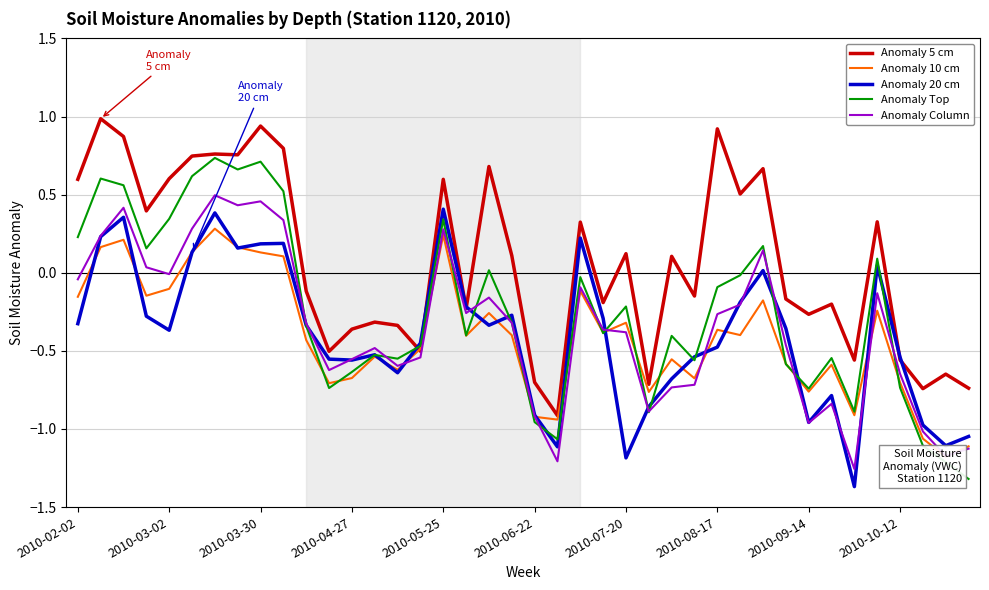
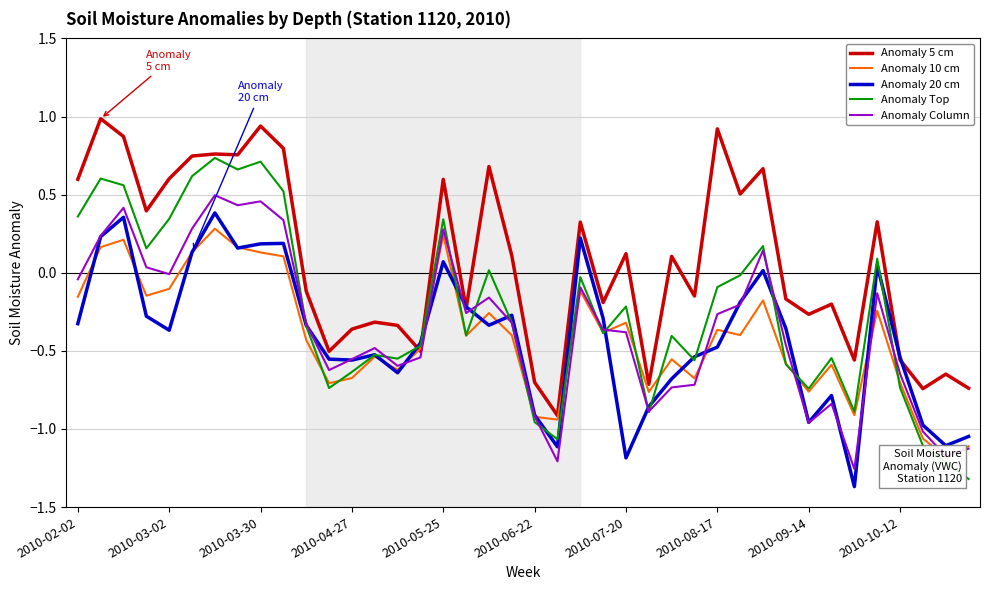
  {
    "Anomaly 5 cm": {
      "2010-02-02": 0.60,
      "2010-03-02": 0.60,
      "2010-04-27": -0.36,
      "2010-05-25": 0.60,
      "2010-06-22": -0.70,
      "2010-07-20": 0.12,
      "2010-08-17": 0.92,
      "2010-09-14": -0.27,
      "2010-10-12": -0.56
    },
    "Anomaly 10 cm": {
      "2010-02-02": -0.15,
      "2010-03-02": -0.10,
      "2010-03-30": 0.13,
      "2010-04-27": -0.67,
      "2010-05-25": 0.24,
      "2010-07-20": -0.32,
      "2010-08-17": -0.37,
      "2010-09-14": -0.76,
      "2010-10-12": -0.70
    },
    "Anomaly 20 cm": {
      "2010-02-02": -0.33,
      "2010-03-02": -0.37,
-     "2010-05-25": 0.41,
+     "2010-05-25": 0.07,
      "2010-07-20": -1.19,
      "2010-08-17": -0.48,
      "2010-10-12": -0.54
    },
    "Anomaly Top": {
-     "2010-02-02": 0.23,
+     "2010-02-02": 0.36,
      "2010-03-02": 0.35,
      "2010-04-27": -0.64,
      "2010-05-25": 0.34,
      "2010-06-22": -0.96,
      "2010-07-20": -0.22,
      "2010-08-17": -0.09,
      "2010-09-14": -0.74,
      "2010-10-12": -0.74
    },
    "Anomaly Column": {
      "2010-02-02": -0.04,
      "2010-03-02": -0.01,
      "2010-05-25": 0.28,
      "2010-07-20": -0.38,
      "2010-08-17": -0.27,
      "2010-10-12": -0.65
    }
  }
